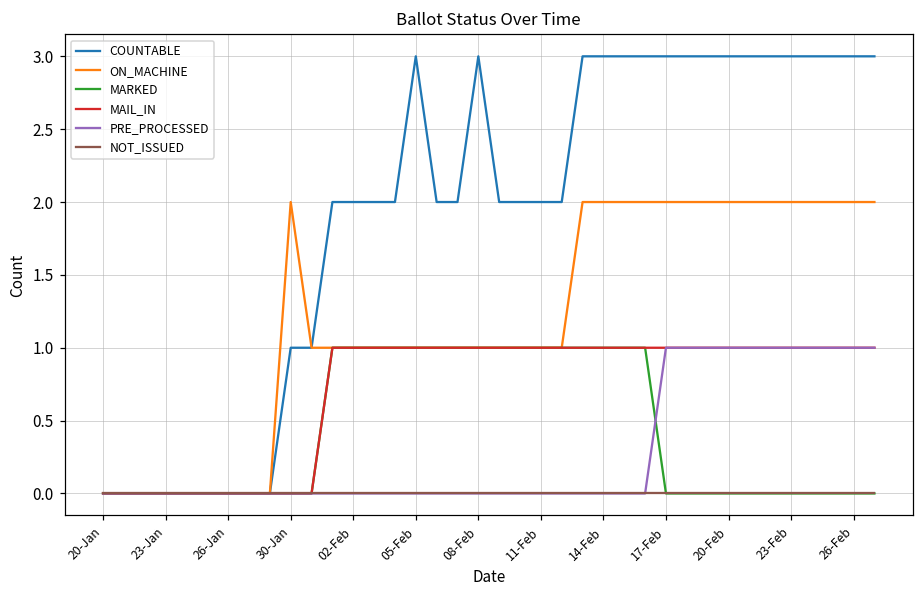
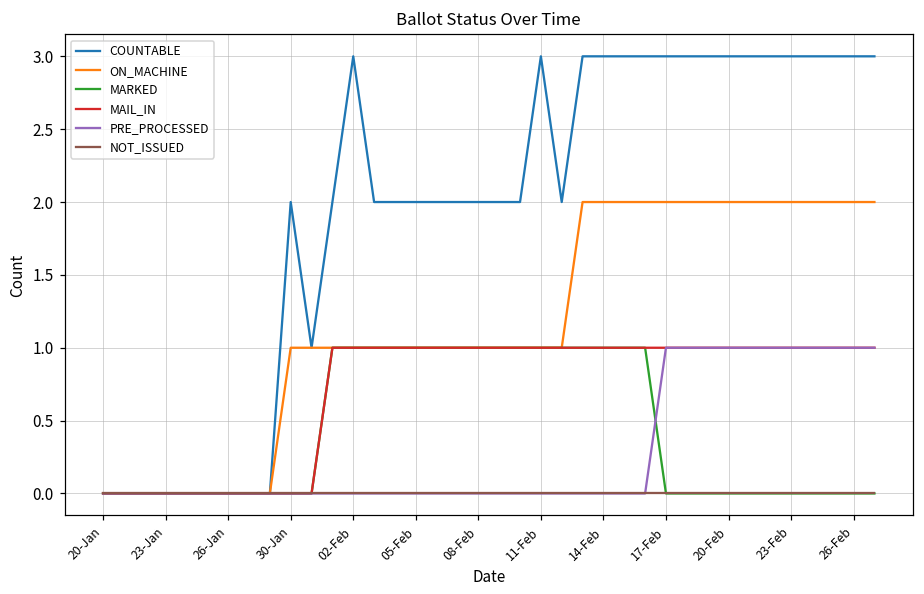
  {
    "COUNTABLE": {
-     "30-Jan": 1,
-     "02-Feb": 2,
-     "05-Feb": 3,
-     "08-Feb": 3,
-     "11-Feb": 2,
+     "30-Jan": 2,
+     "02-Feb": 3,
+     "05-Feb": 2,
+     "08-Feb": 2,
+     "11-Feb": 3,
      "14-Feb": 3,
      "17-Feb": 3,
      "20-Feb": 3,
      "23-Feb": 3,
      "26-Feb": 3
    },
    "ON_MACHINE": {
-     "30-Jan": 2,
+     "30-Jan": 1,
      "14-Feb": 2,
      "17-Feb": 2,
      "20-Feb": 2,
      "23-Feb": 2,
      "26-Feb": 2
    }
  }
